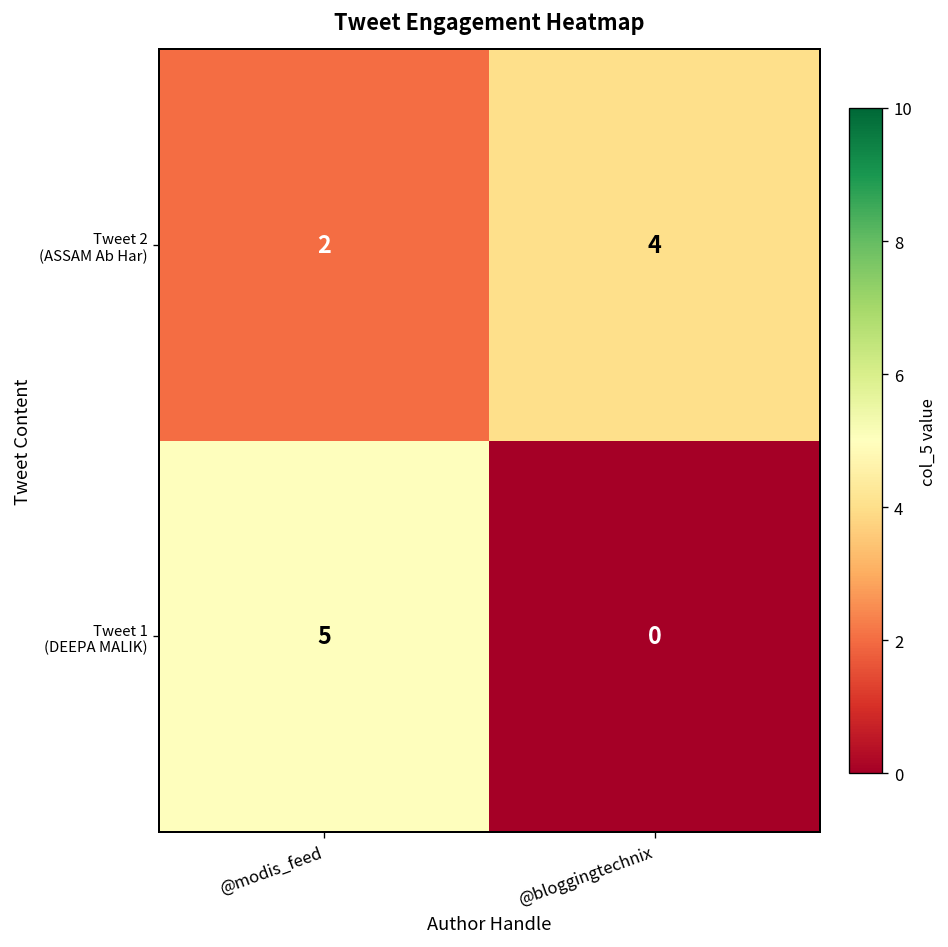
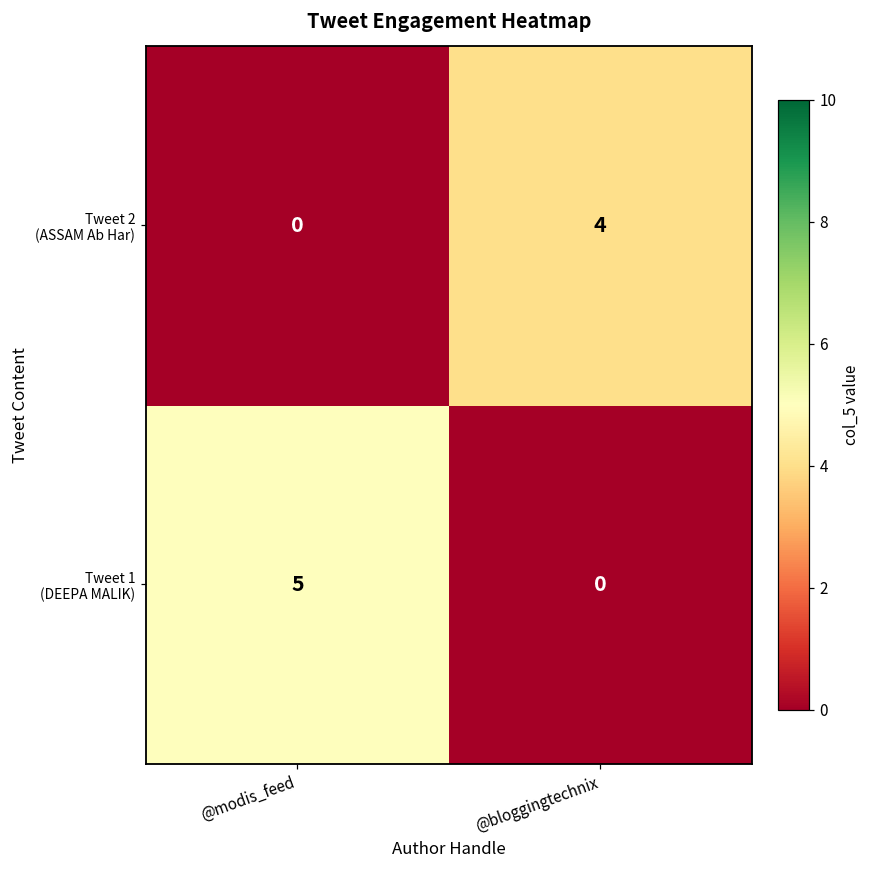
  {
    "Tweet 2 (ASSAM Ab Har)": {
-     "@modis_feed": 2,
+     "@modis_feed": 0,
      "@bloggingtechnix": 4
    },
    "Tweet 1 (DEEPA MALIK)": {
      "@modis_feed": 5,
      "@bloggingtechnix": 0
    }
  }
